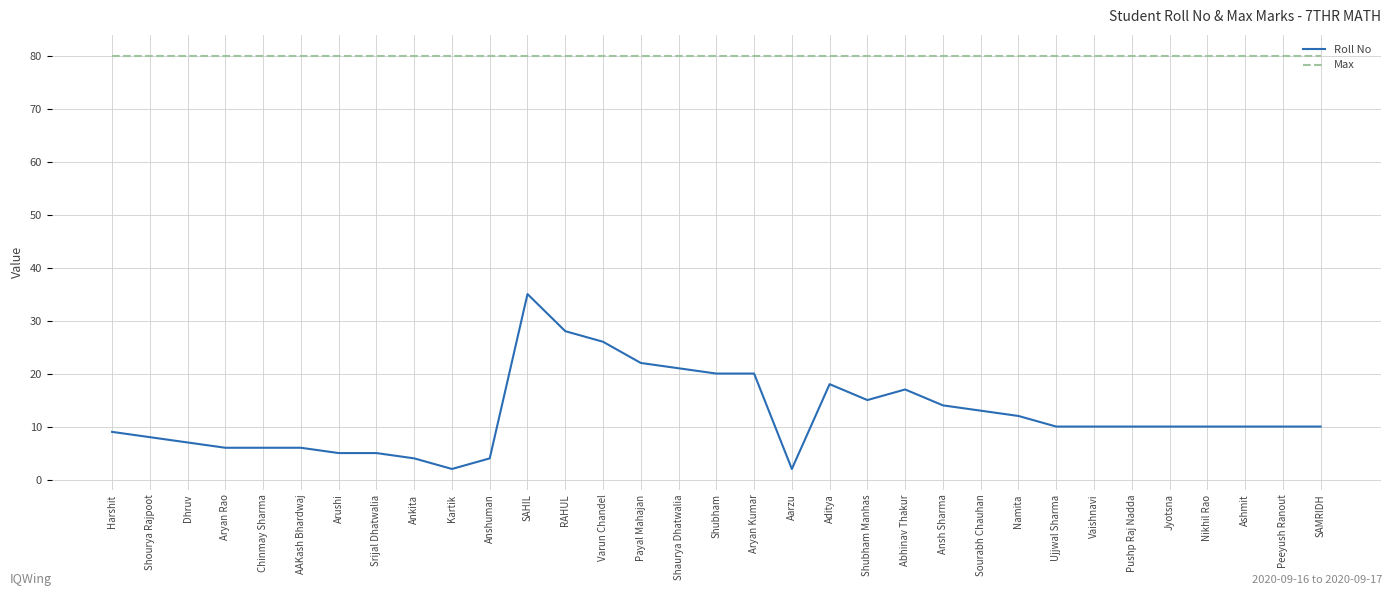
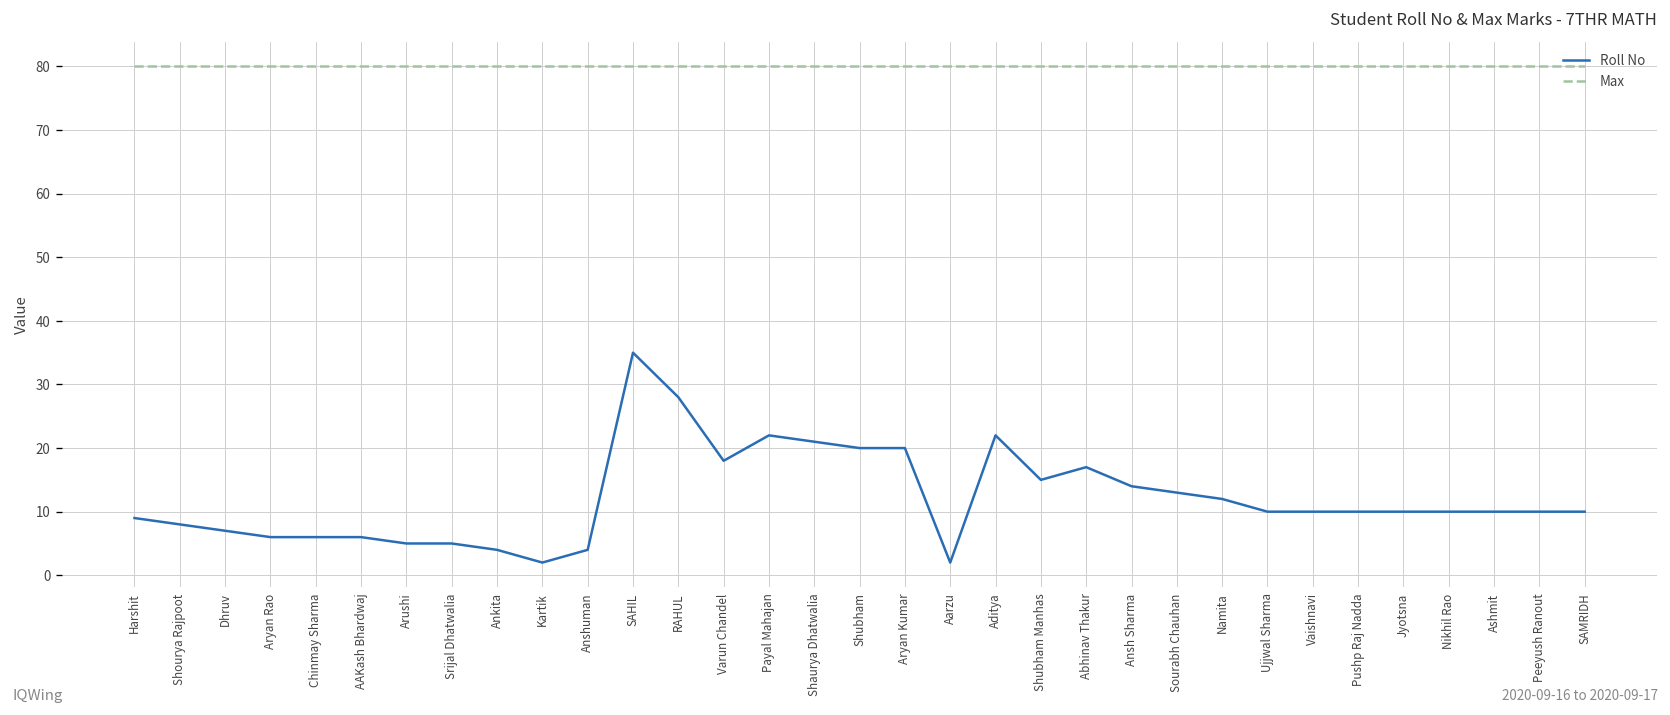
  {
    "Roll No": {
      "Harshit": 9,
      "Shourya Rajpoot": 8,
      "Dhruv": 7,
      "Aryan Rao": 6,
      "Chinmay Sharma": 6,
      "AAKash Bhardwaj": 6,
      "Arushi": 5,
      "Srijal Dhatwalia": 5,
      "Ankita": 4,
      "Kartik": 2,
      "Anshuman": 4,
      "SAHIL": 35,
      "RAHUL": 28,
-     "Varun Chandel": 26,
+     "Varun Chandel": 18,
      "Payal Mahajan": 22,
      "Shaurya Dhatwalia": 21,
      "Shubham": 20,
      "Aryan Kumar": 20,
      "Aarzu": 2,
-     "Aditya": 18,
+     "Aditya": 22,
      "Shubham Manhas": 15,
      "Abhinav Thakur": 17,
      "Ansh Sharma": 14,
      "Sourabh Chauhan": 13,
      "Namita": 12,
      "Ujjwal Sharma": 10,
      "Vaishnavi": 10,
      "Pushp Raj Nadda": 10,
      "Jyotsna": 10,
      "Nikhil Rao": 10,
      "Ashmit": 10,
      "Peeyush Ranout": 10,
      "SAMRIDH": 10
    },
    "Max": {
      "Harshit": 80,
      "Shourya Rajpoot": 80,
      "Dhruv": 80,
      "Aryan Rao": 80,
      "Chinmay Sharma": 80,
      "AAKash Bhardwaj": 80,
      "Arushi": 80,
      "Srijal Dhatwalia": 80,
      "Ankita": 80,
      "Kartik": 80,
      "Anshuman": 80,
      "SAHIL": 80,
      "RAHUL": 80,
      "Varun Chandel": 80,
      "Payal Mahajan": 80,
      "Shaurya Dhatwalia": 80,
      "Shubham": 80,
      "Aryan Kumar": 80,
      "Aarzu": 80,
      "Aditya": 80,
      "Shubham Manhas": 80,
      "Abhinav Thakur": 80,
      "Ansh Sharma": 80,
      "Sourabh Chauhan": 80,
      "Namita": 80,
      "Ujjwal Sharma": 80,
      "Vaishnavi": 80,
      "Pushp Raj Nadda": 80,
      "Jyotsna": 80,
      "Nikhil Rao": 80,
      "Ashmit": 80,
      "Peeyush Ranout": 80,
      "SAMRIDH": 80
    }
  }
